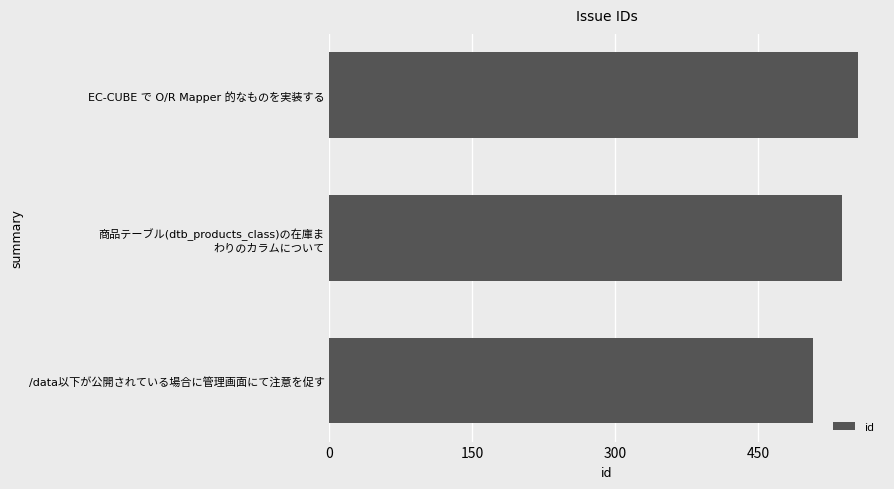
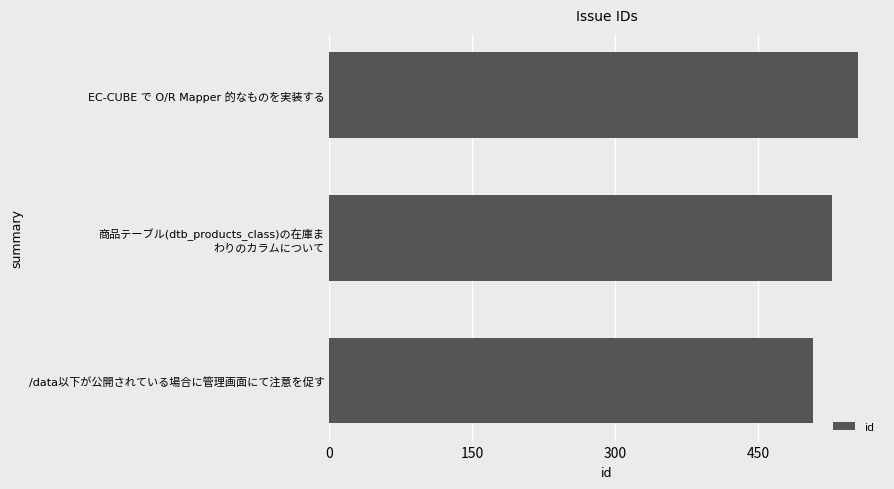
  {
    "EC-CUBE で O/R Mapper 的なものを実装する": 560,
-   "商品テーブル(dtb_products_class)の在庫ま わりのカラムについて": 540,
+   "商品テーブル(dtb_products_class)の在庫ま わりのカラムについて": 530,
    "/data以下が公開されている場合に管理画面にて注意を促す": 510
  }
